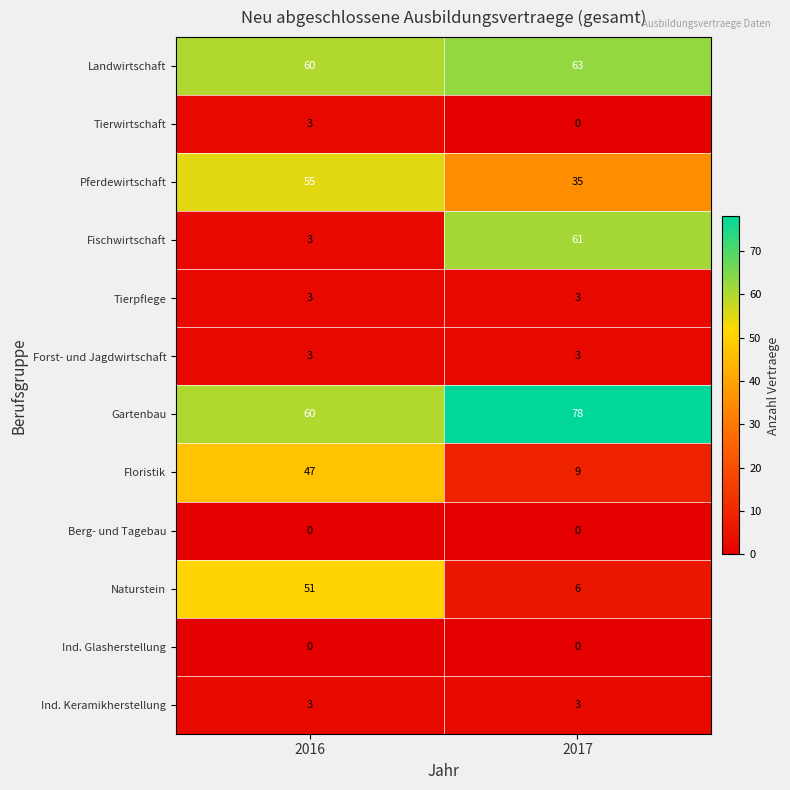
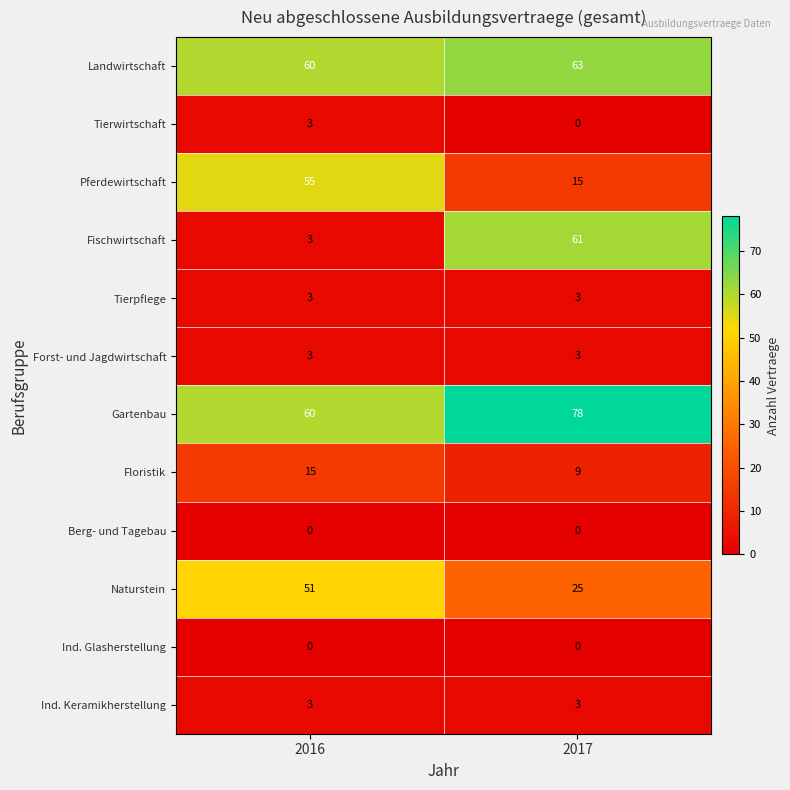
  {
    "Landwirtschaft": {
      "2016": 60,
      "2017": 63
    },
    "Tierwirtschaft": {
      "2016": 3,
      "2017": 0
    },
    "Pferdewirtschaft": {
      "2016": 55,
-     "2017": 35
+     "2017": 15
    },
    "Fischwirtschaft": {
      "2016": 3,
      "2017": 61
    },
    "Tierpflege": {
      "2016": 3,
      "2017": 3
    },
    "Forst- und Jagdwirtschaft": {
      "2016": 3,
      "2017": 3
    },
    "Gartenbau": {
      "2016": 60,
      "2017": 78
    },
    "Floristik": {
-     "2016": 47,
+     "2016": 15,
      "2017": 9
    },
    "Berg- und Tagebau": {
      "2016": 0,
      "2017": 0
    },
    "Naturstein": {
      "2016": 51,
-     "2017": 6
+     "2017": 25
    },
    "Ind. Glasherstellung": {
      "2016": 0,
      "2017": 0
    },
    "Ind. Keramikherstellung": {
      "2016": 3,
      "2017": 3
    }
  }
